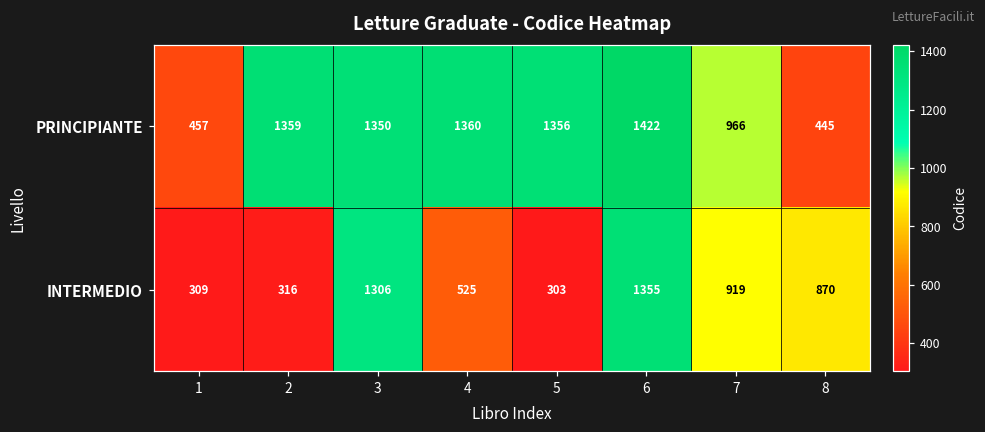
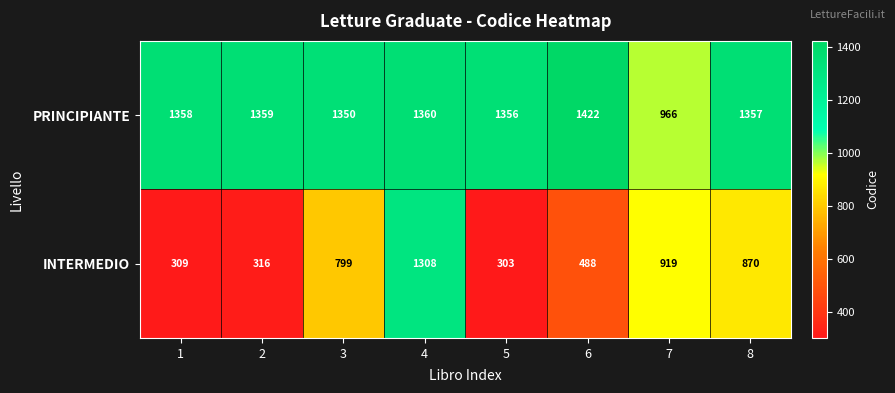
  {
    "PRINCIPIANTE": {
-     "1": 457,
+     "1": 1358,
      "2": 1359,
      "3": 1350,
      "4": 1360,
      "5": 1356,
      "6": 1422,
      "7": 966,
-     "8": 445
+     "8": 1357
    },
    "INTERMEDIO": {
      "1": 309,
      "2": 316,
-     "3": 1306,
-     "4": 525,
+     "3": 799,
+     "4": 1308,
      "5": 303,
-     "6": 1355,
+     "6": 488,
      "7": 919,
      "8": 870
    }
  }
